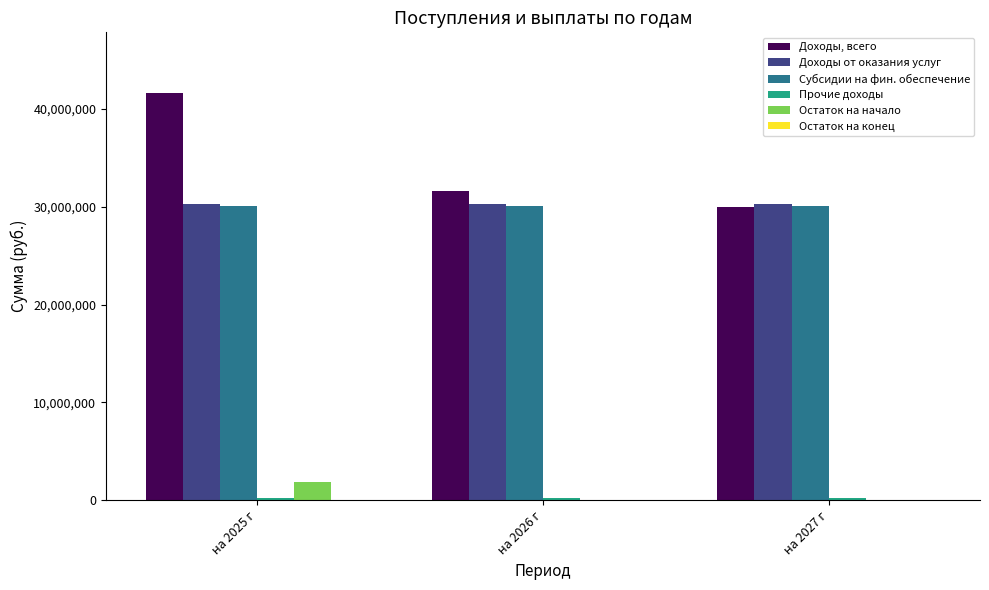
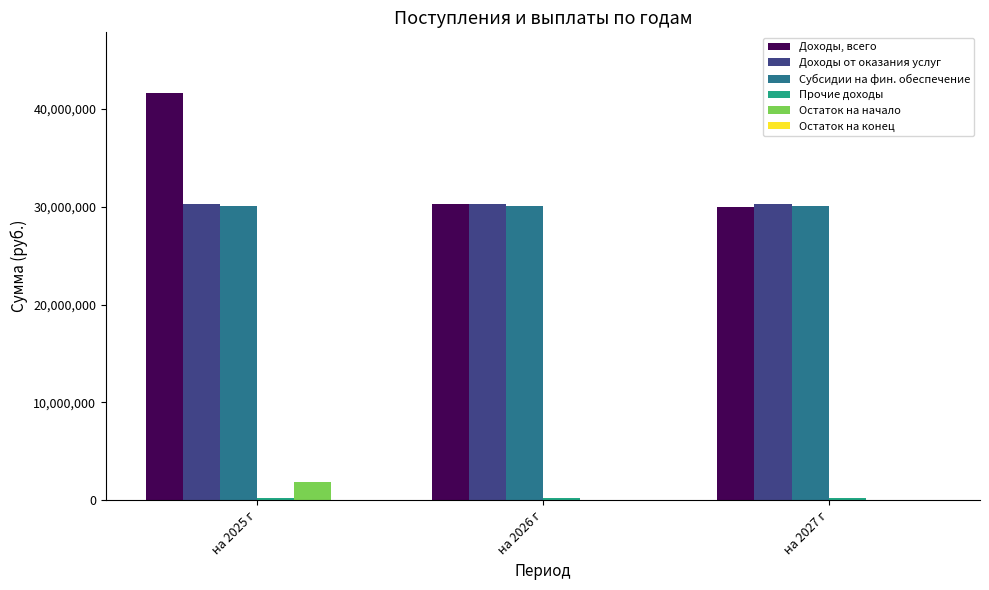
  {
    "Доходы, всего": {
      "на 2025 г": "42,000,000",
-     "на 2026 г": "32,000,000",
+     "на 2026 г": "30,000,000",
      "на 2027 г": "30,000,000"
    },
    "Остаток на начало": {
      "на 2025 г": "2,000,000",
      "на 2026 г": "0",
      "на 2027 г": "0"
    },
    "Остаток на конец": {
      "на 2025 г": "0",
      "на 2026 г": "0",
      "на 2027 г": "0"
    }
  }
